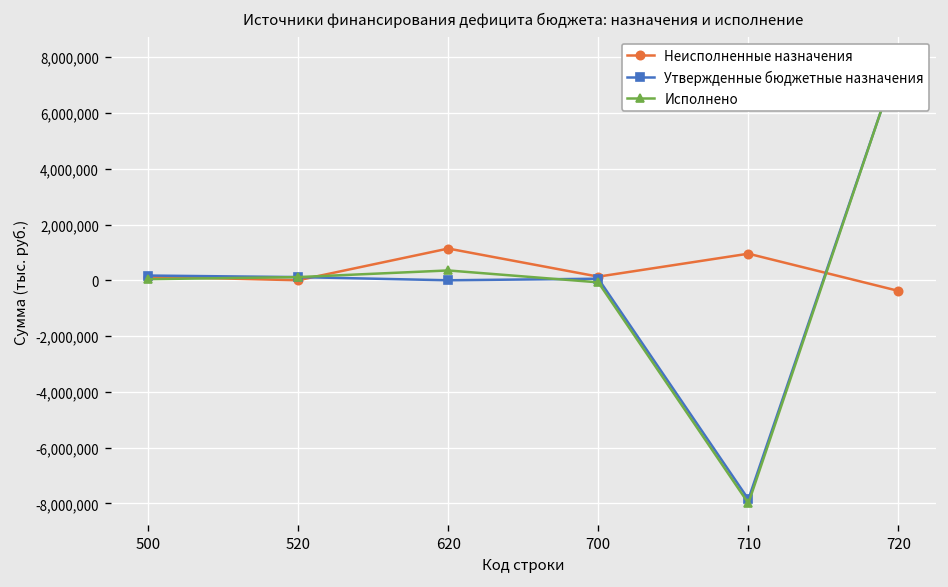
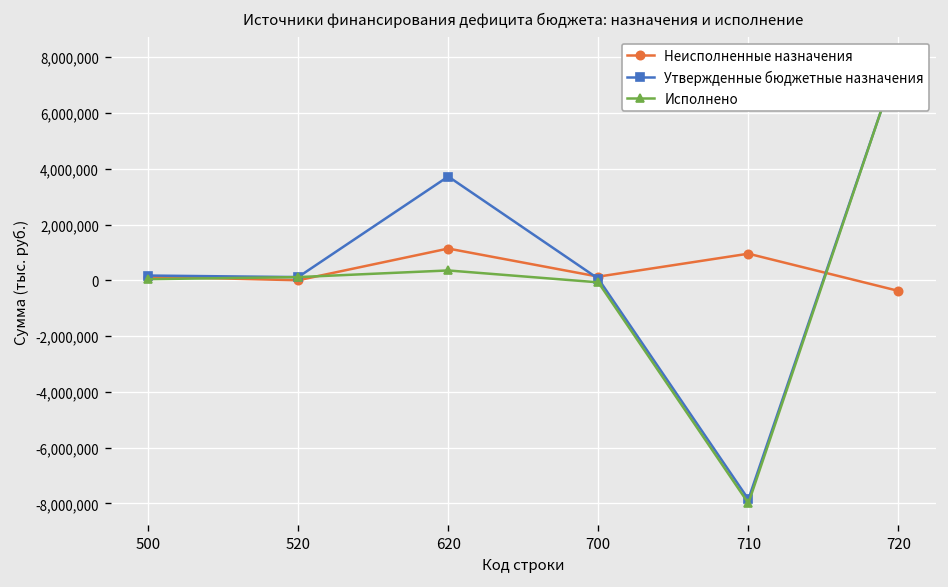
  {
    "Неисполненные назначения": {
      "520": "0",
      "620": "1,100,000",
      "710": "1,000,000",
      "720": "-400,000"
    },
    "Утвержденные бюджетные назначения": {
-     "620": "0",
+     "620": "3,700,000",
      "710": "-7,900,000"
    },
    "Исполнено": {
      "620": "400,000",
      "700": "-100,000",
      "710": "-8,000,000"
    }
  }
